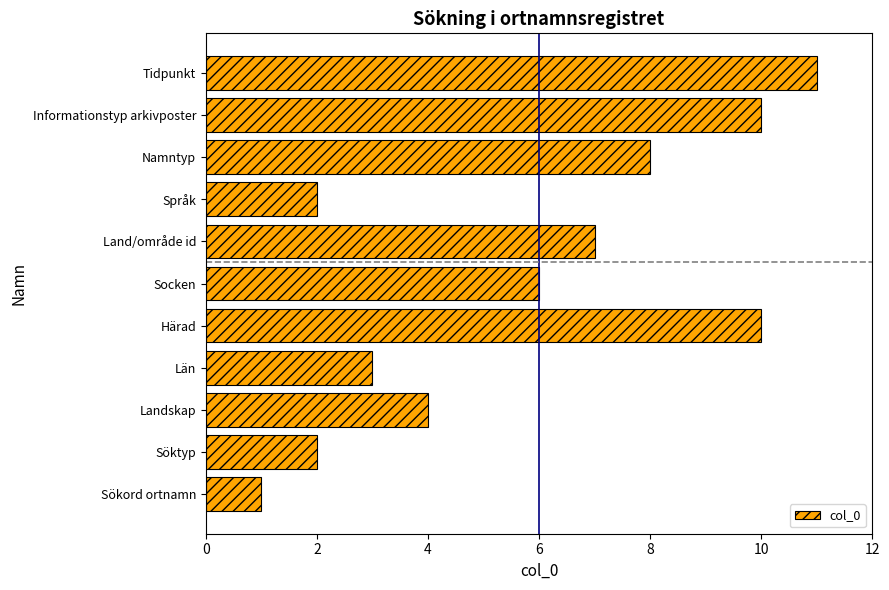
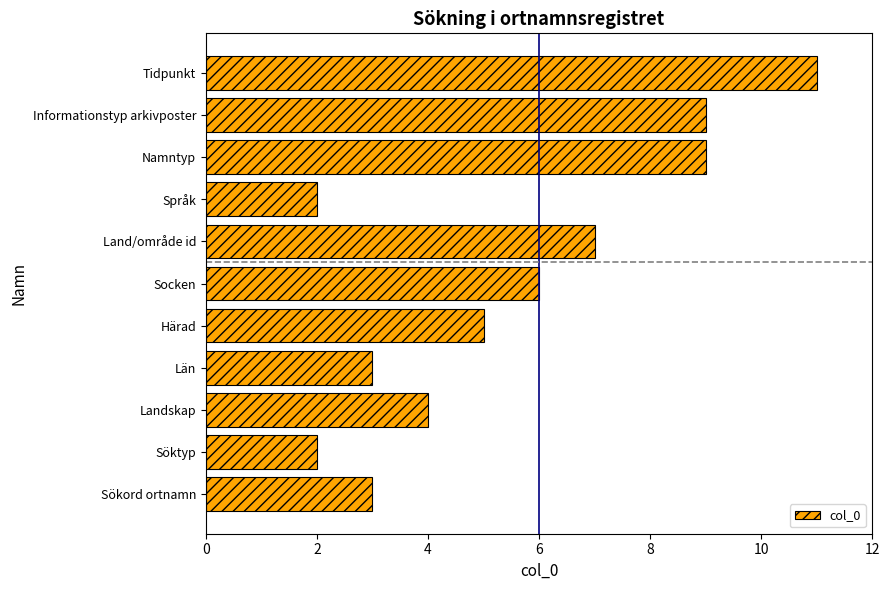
  {
    "Tidpunkt": 11,
-   "Informationstyp arkivposter": 10,
-   "Namntyp": 8,
+   "Informationstyp arkivposter": 9,
+   "Namntyp": 9,
    "Språk": 2,
    "Land/område id": 7,
    "Socken": 6,
-   "Härad": 10,
+   "Härad": 5,
    "Län": 3,
    "Landskap": 4,
    "Söktyp": 2,
-   "Sökord ortnamn": 1
+   "Sökord ortnamn": 3
  }
